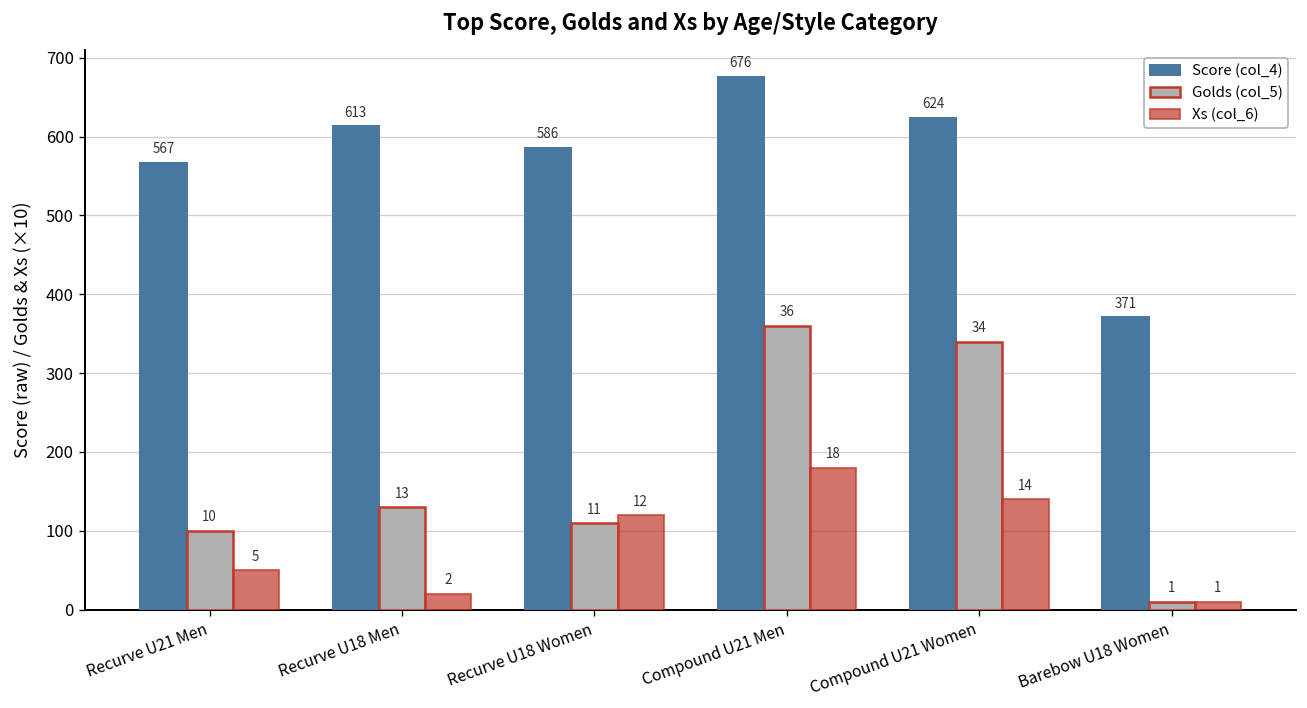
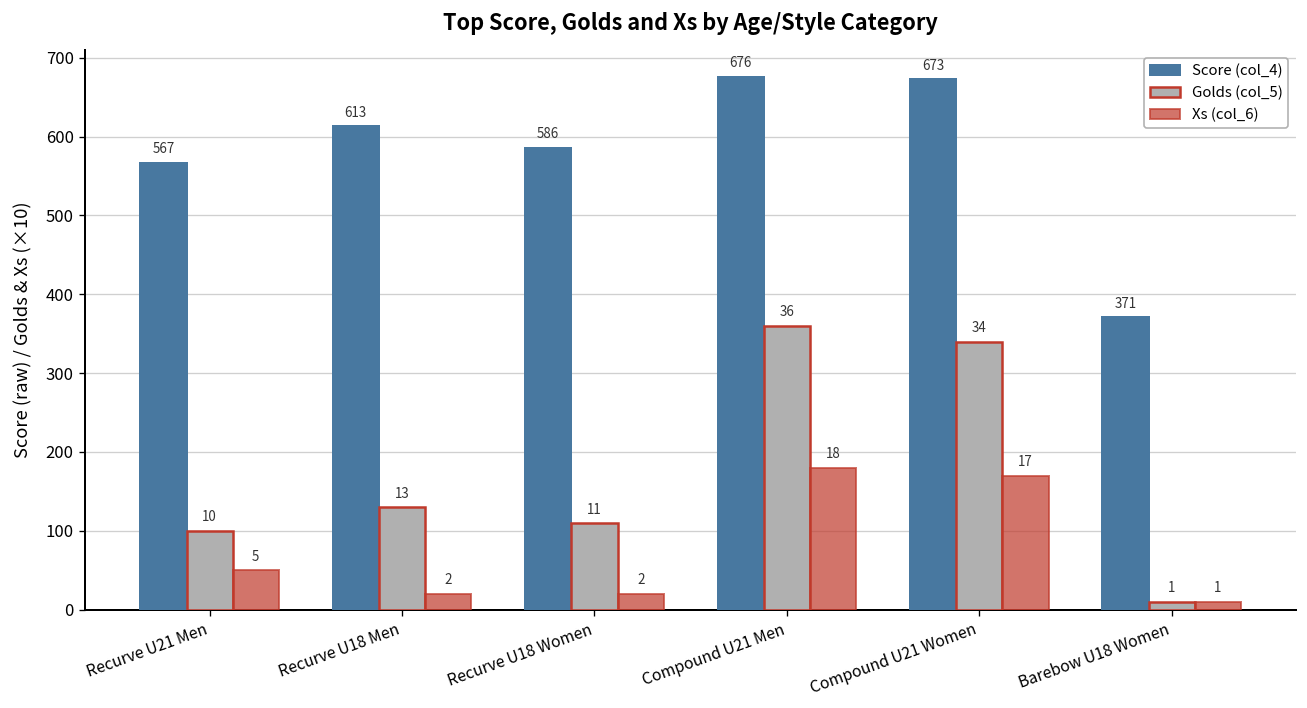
  {
    "Score (col_4)": {
      "Recurve U21 Men": 567,
      "Recurve U18 Men": 613,
      "Recurve U18 Women": 586,
      "Compound U21 Men": 676,
-     "Compound U21 Women": 624,
+     "Compound U21 Women": 673,
      "Barebow U18 Women": 371
    },
    "Xs (col_6)": {
-     "Recurve U18 Women": 12,
-     "Compound U21 Women": 14
+     "Recurve U18 Women": 2,
+     "Compound U21 Women": 17
    }
  }
